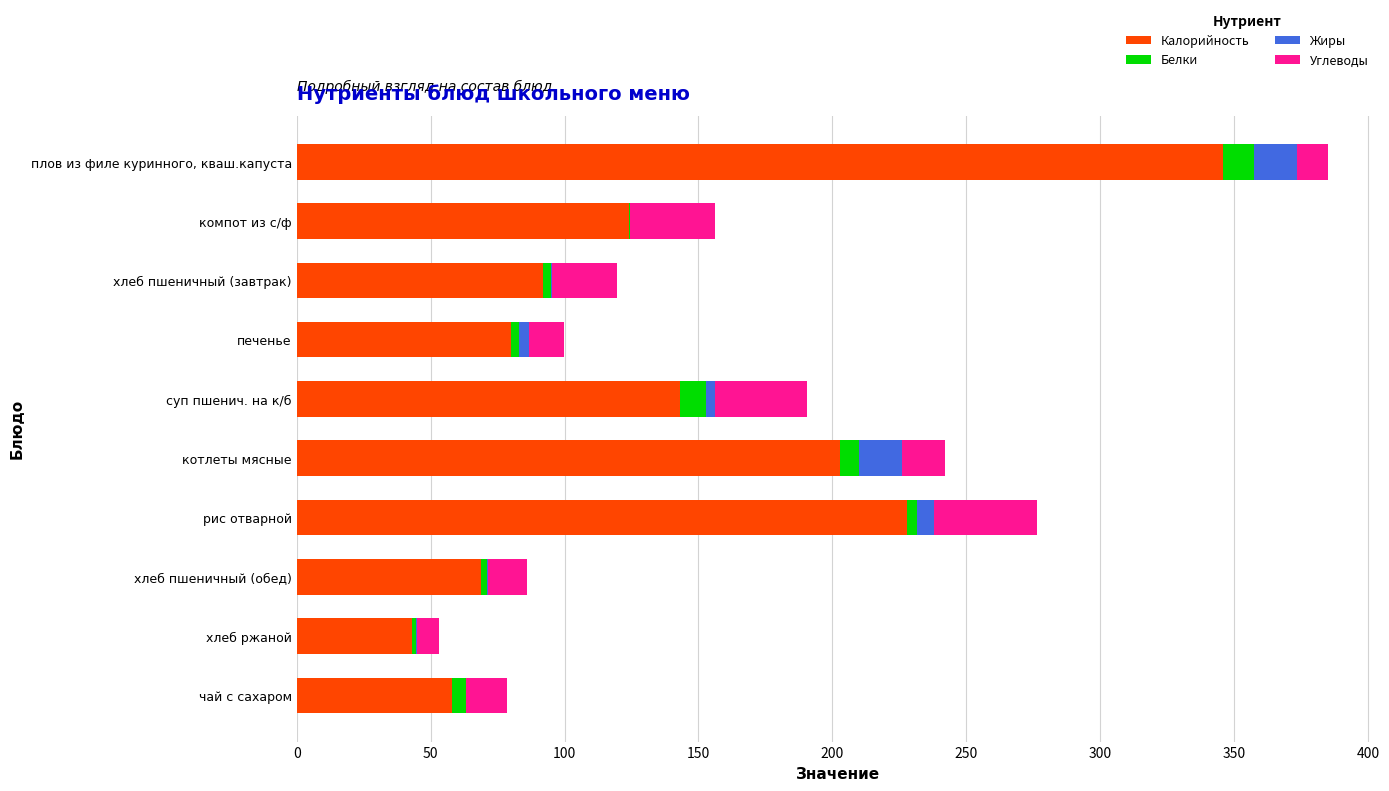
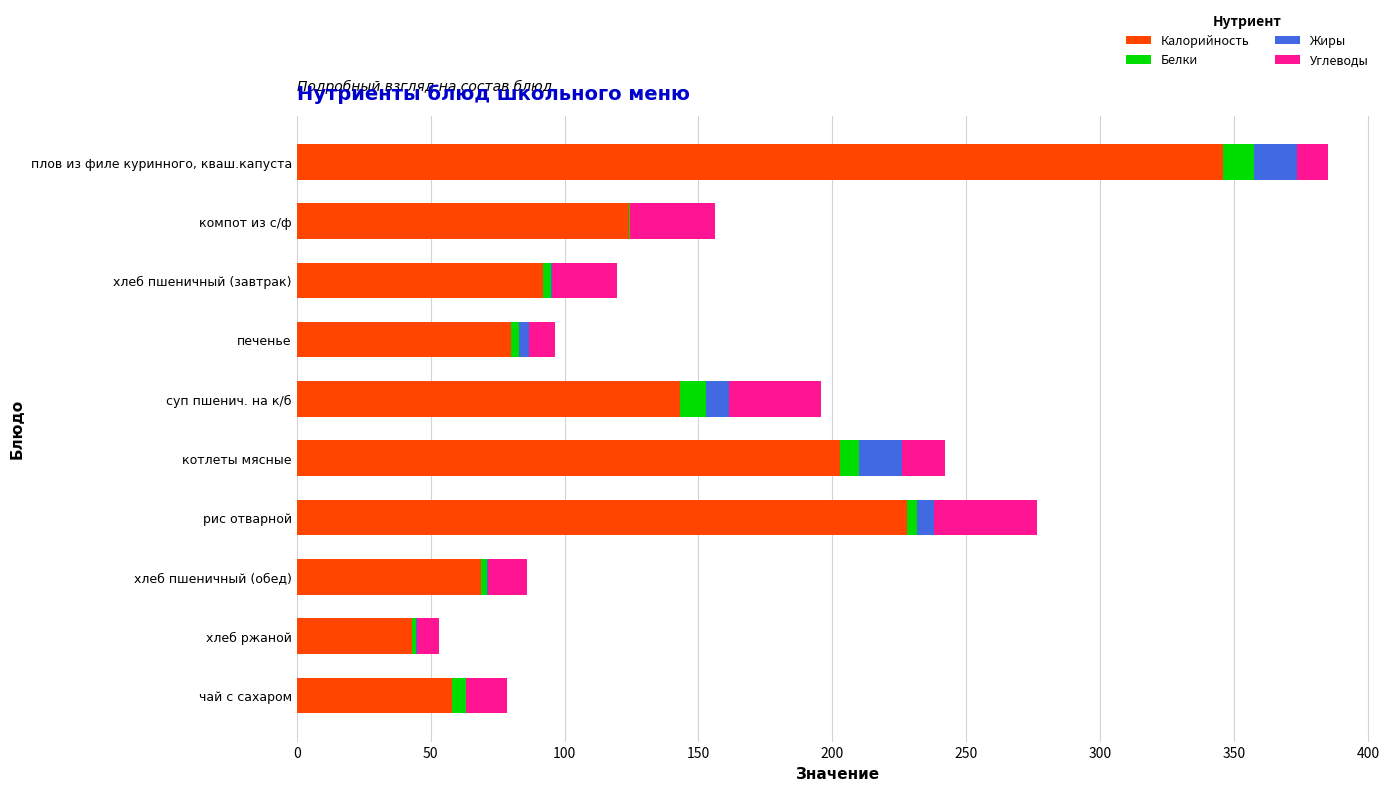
  {
    "Калорийность": {
      "плов из филе куринного, кваш.капуста": 346,
      "компот из с/ф": 124,
      "хлеб пшеничный (завтрак)": 92,
      "печенье": 80,
      "суп пшенич. на к/б": 143,
      "котлеты мясные": 203,
      "рис отварной": 228,
      "хлеб пшеничный (обед)": 69,
      "хлеб ржаной": 43,
      "чай с сахаром": 58
    },
    "Белки": {
      "плов из филе куринного, кваш.капуста": 12,
      "хлеб пшеничный (завтрак)": 3,
      "печенье": 3,
      "суп пшенич. на к/б": 10,
      "котлеты мясные": 7,
      "рис отварной": 4,
      "хлеб пшеничный (обед)": 2,
      "хлеб ржаной": 2,
      "чай с сахаром": 5
    },
    "Жиры": {
      "плов из филе куринного, кваш.капуста": 16,
      "компот из с/ф": 0,
      "печенье": 4,
-     "суп пшенич. на к/б": 3,
+     "суп пшенич. на к/б": 9,
      "котлеты мясные": 16,
      "рис отварной": 6,
      "чай с сахаром": 0
    },
    "Углеводы": {
      "плов из филе куринного, кваш.капуста": 12,
      "компот из с/ф": 32,
      "хлеб пшеничный (завтрак)": 24,
-     "печенье": 13,
+     "печенье": 10,
      "суп пшенич. на к/б": 34,
      "котлеты мясные": 16,
      "рис отварной": 39,
      "хлеб пшеничный (обед)": 15,
      "хлеб ржаной": 8,
      "чай с сахаром": 15
    }
  }
